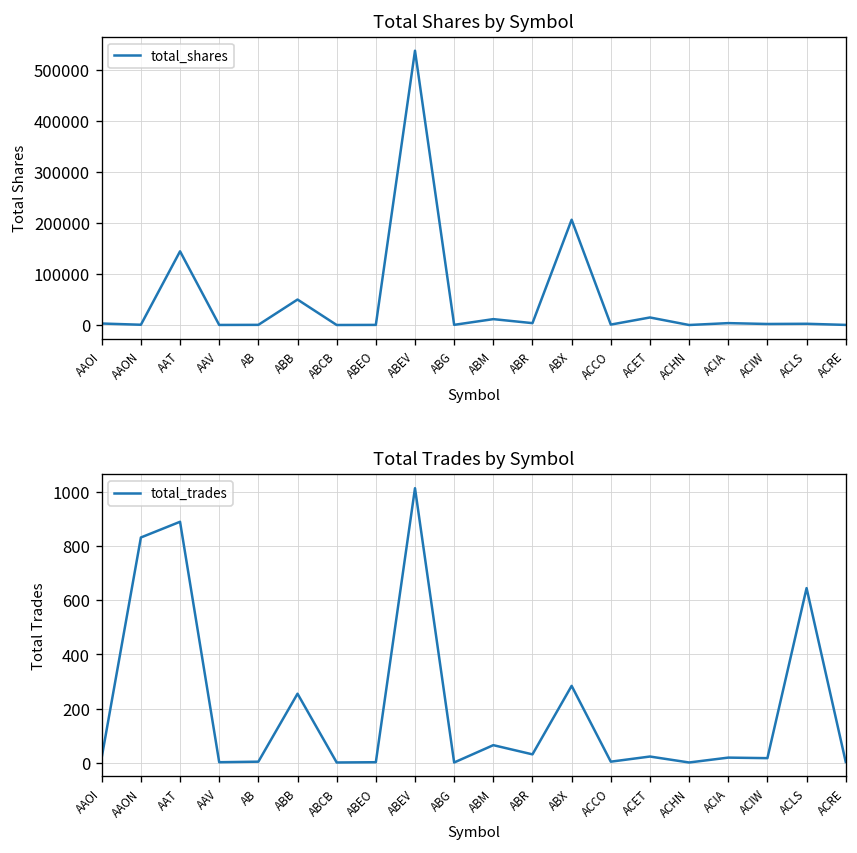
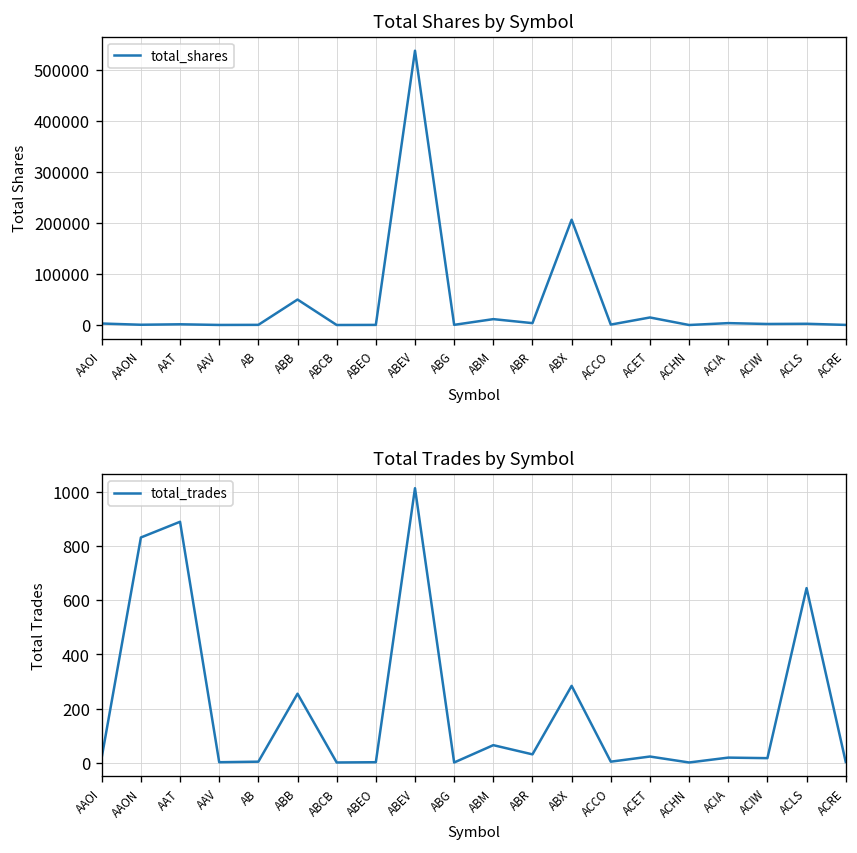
  {
    "Total Shares by Symbol": {
      "AAOI": 0,
      "AAON": 0,
-     "AAT": 140000,
+     "AAT": 0,
      "AAV": 0,
      "AB": 0,
      "ABB": 50000,
      "ABCB": 0,
      "ABEO": 0,
      "ABEV": 540000,
      "ABG": 0,
      "ABM": 10000,
      "ABR": 0,
      "ABX": 210000,
      "ACCO": 0,
      "ACET": 10000,
      "ACHN": 0,
      "ACIA": 0,
      "ACIW": 0,
      "ACLS": 0,
      "ACRE": 0
    },
    "Total Trades by Symbol": {
      "AAOI": 20,
      "AAON": 830,
      "AAT": 890,
      "AAV": 0,
      "AB": 0,
      "ABB": 260,
      "ABCB": 0,
      "ABEO": 0,
      "ABEV": 1010,
      "ABG": 0,
      "ABM": 70,
      "ABR": 30,
      "ABX": 280,
      "ACCO": 0,
      "ACET": 20,
      "ACHN": 0,
      "ACIA": 20,
      "ACIW": 20,
      "ACLS": 650,
      "ACRE": 0
    }
  }
